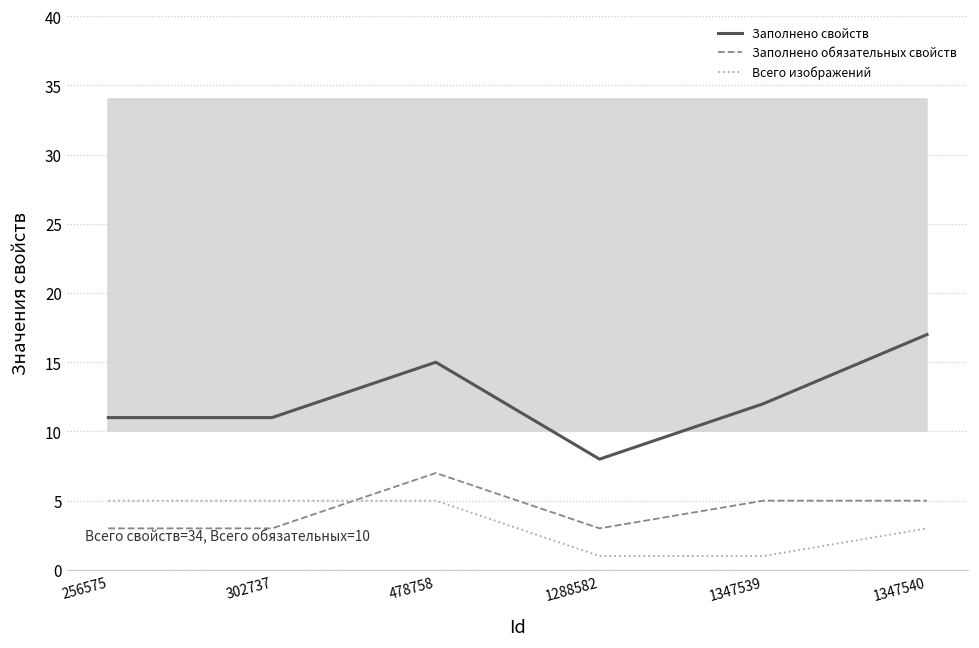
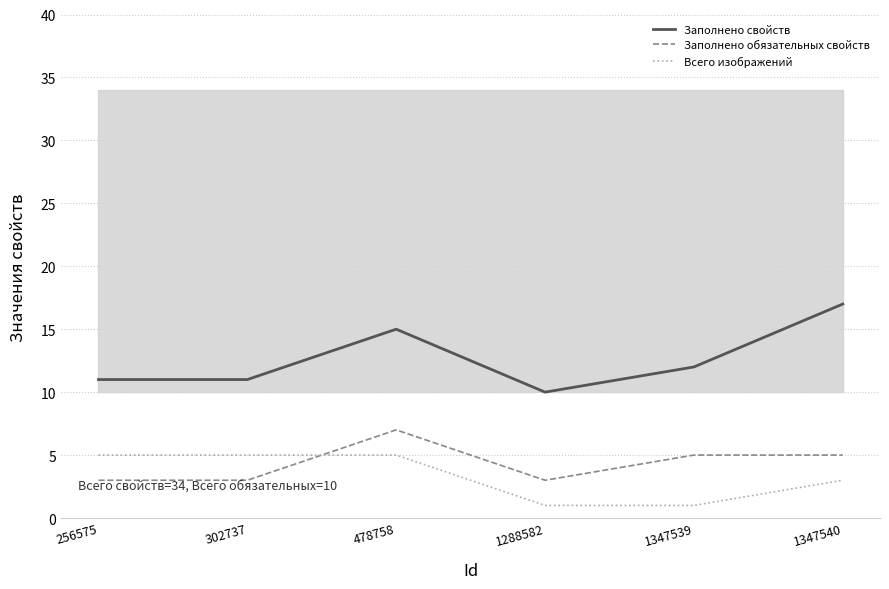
  {
    "Заполнено свойств": {
      "256575": 11,
      "302737": 11,
      "478758": 15,
-     "1288582": 8,
+     "1288582": 10,
      "1347539": 12,
      "1347540": 17
    }
  }
